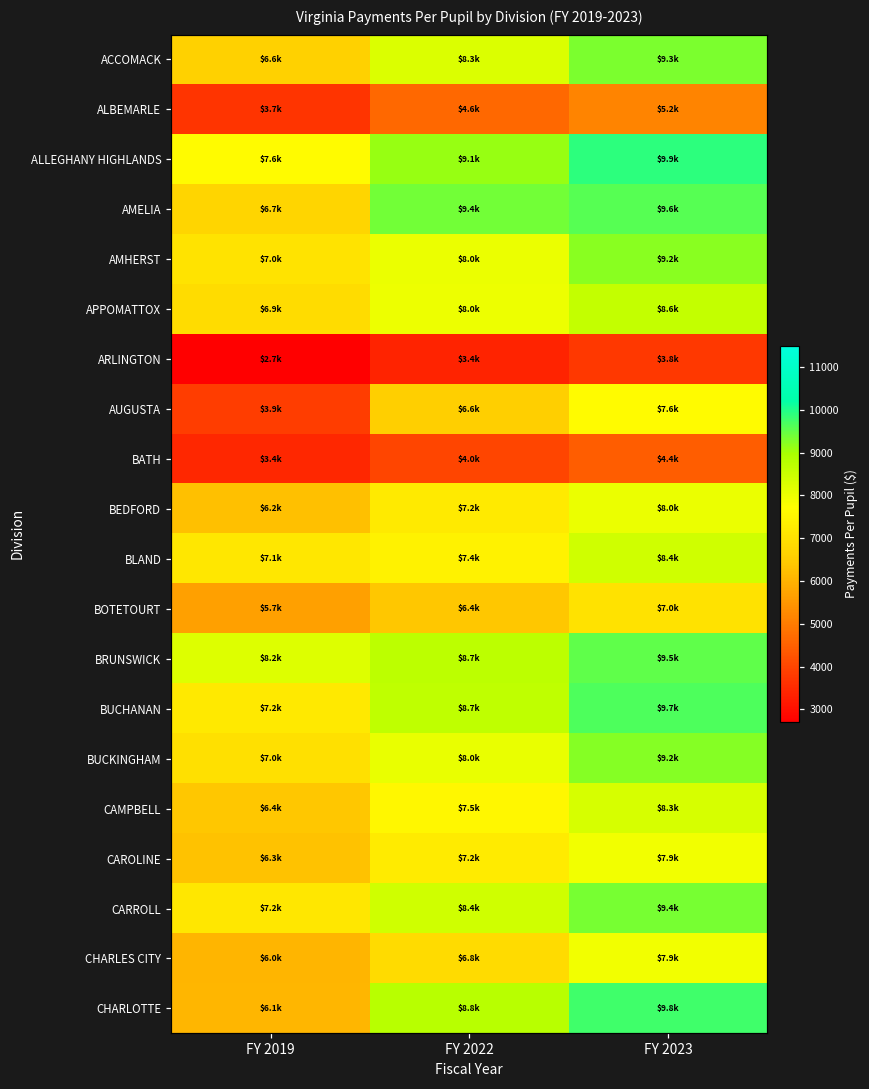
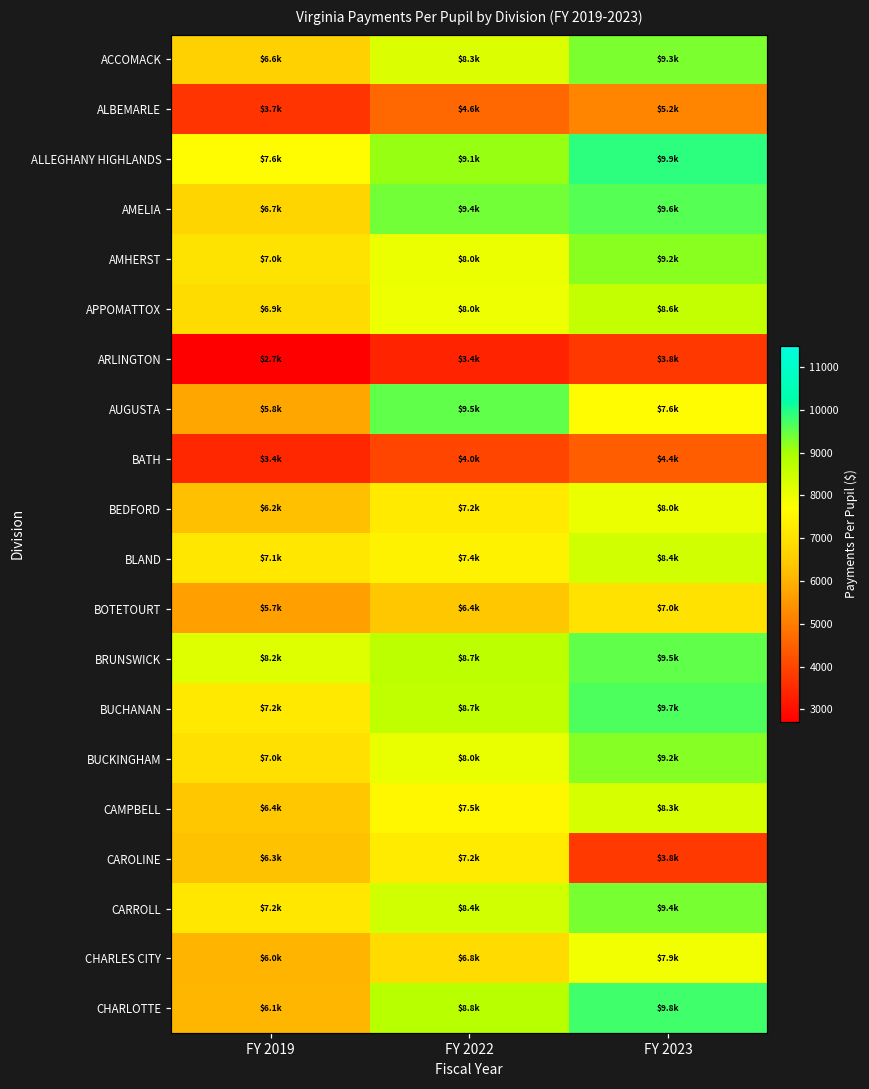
  {
    "ACCOMACK": {
      "FY 2019": "$6.6k",
      "FY 2022": "$8.3k",
      "FY 2023": "$9.3k"
    },
    "ALBEMARLE": {
      "FY 2019": "$3.7k",
      "FY 2022": "$4.6k",
      "FY 2023": "$5.2k"
    },
    "ALLEGHANY HIGHLANDS": {
      "FY 2019": "$7.6k",
      "FY 2022": "$9.1k",
      "FY 2023": "$9.9k"
    },
    "AMELIA": {
      "FY 2019": "$6.7k",
      "FY 2022": "$9.4k",
      "FY 2023": "$9.6k"
    },
    "AMHERST": {
      "FY 2019": "$7.0k",
      "FY 2022": "$8.0k",
      "FY 2023": "$9.2k"
    },
    "APPOMATTOX": {
      "FY 2019": "$6.9k",
      "FY 2022": "$8.0k",
      "FY 2023": "$8.6k"
    },
    "ARLINGTON": {
      "FY 2019": "$2.7k",
      "FY 2022": "$3.4k",
      "FY 2023": "$3.8k"
    },
    "AUGUSTA": {
-     "FY 2019": "$3.9k",
-     "FY 2022": "$6.6k",
+     "FY 2019": "$5.8k",
+     "FY 2022": "$9.5k",
      "FY 2023": "$7.6k"
    },
    "BATH": {
      "FY 2019": "$3.4k",
      "FY 2022": "$4.0k",
      "FY 2023": "$4.4k"
    },
    "BEDFORD": {
      "FY 2019": "$6.2k",
      "FY 2022": "$7.2k",
      "FY 2023": "$8.0k"
    },
    "BLAND": {
      "FY 2019": "$7.1k",
      "FY 2022": "$7.4k",
      "FY 2023": "$8.4k"
    },
    "BOTETOURT": {
      "FY 2019": "$5.7k",
      "FY 2022": "$6.4k",
      "FY 2023": "$7.0k"
    },
    "BRUNSWICK": {
      "FY 2019": "$8.2k",
      "FY 2022": "$8.7k",
      "FY 2023": "$9.5k"
    },
    "BUCHANAN": {
      "FY 2019": "$7.2k",
      "FY 2022": "$8.7k",
      "FY 2023": "$9.7k"
    },
    "BUCKINGHAM": {
      "FY 2019": "$7.0k",
      "FY 2022": "$8.0k",
      "FY 2023": "$9.2k"
    },
    "CAMPBELL": {
      "FY 2019": "$6.4k",
      "FY 2022": "$7.5k",
      "FY 2023": "$8.3k"
    },
    "CAROLINE": {
      "FY 2019": "$6.3k",
      "FY 2022": "$7.2k",
-     "FY 2023": "$7.9k"
+     "FY 2023": "$3.8k"
    },
    "CARROLL": {
      "FY 2019": "$7.2k",
      "FY 2022": "$8.4k",
      "FY 2023": "$9.4k"
    },
    "CHARLES CITY": {
      "FY 2019": "$6.0k",
      "FY 2022": "$6.8k",
      "FY 2023": "$7.9k"
    },
    "CHARLOTTE": {
      "FY 2019": "$6.1k",
      "FY 2022": "$8.8k",
      "FY 2023": "$9.8k"
    }
  }
